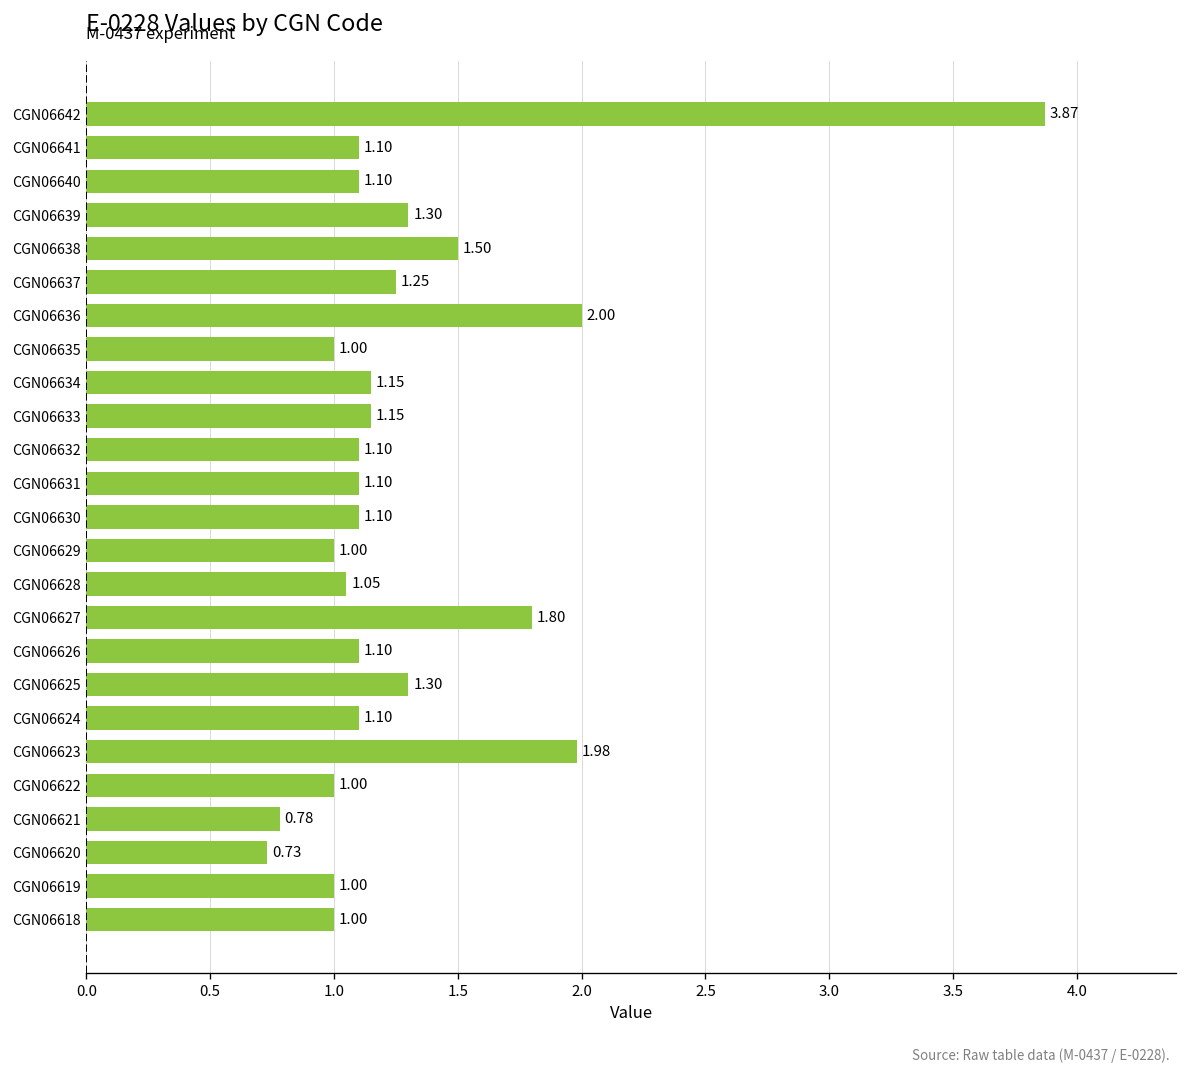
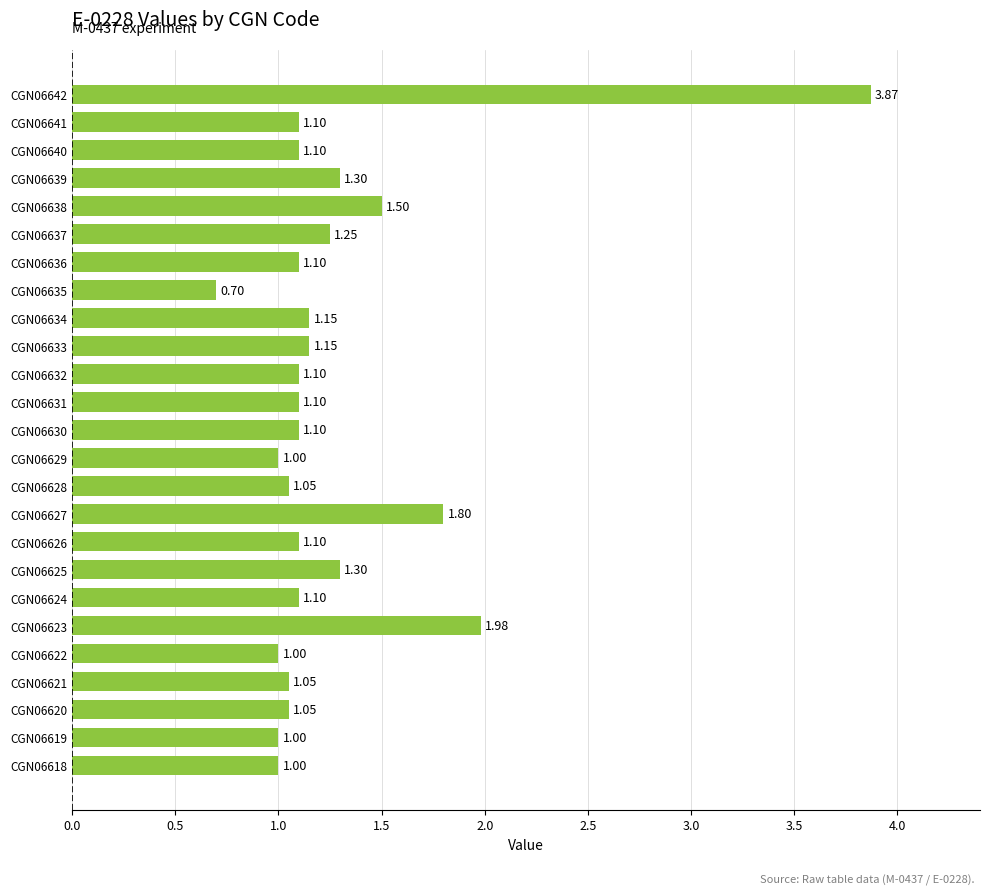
  {
    "CGN06642": 3.87,
    "CGN06641": 1.10,
    "CGN06640": 1.10,
    "CGN06639": 1.30,
    "CGN06638": 1.50,
    "CGN06637": 1.25,
-   "CGN06636": 2.00,
-   "CGN06635": 1.00,
+   "CGN06636": 1.10,
+   "CGN06635": 0.70,
    "CGN06634": 1.15,
    "CGN06633": 1.15,
    "CGN06632": 1.10,
    "CGN06631": 1.10,
    "CGN06630": 1.10,
    "CGN06629": 1.00,
    "CGN06628": 1.05,
    "CGN06627": 1.80,
    "CGN06626": 1.10,
    "CGN06625": 1.30,
    "CGN06624": 1.10,
    "CGN06623": 1.98,
    "CGN06622": 1.00,
-   "CGN06621": 0.78,
-   "CGN06620": 0.73,
+   "CGN06621": 1.05,
+   "CGN06620": 1.05,
    "CGN06619": 1.00,
    "CGN06618": 1.00
  }
